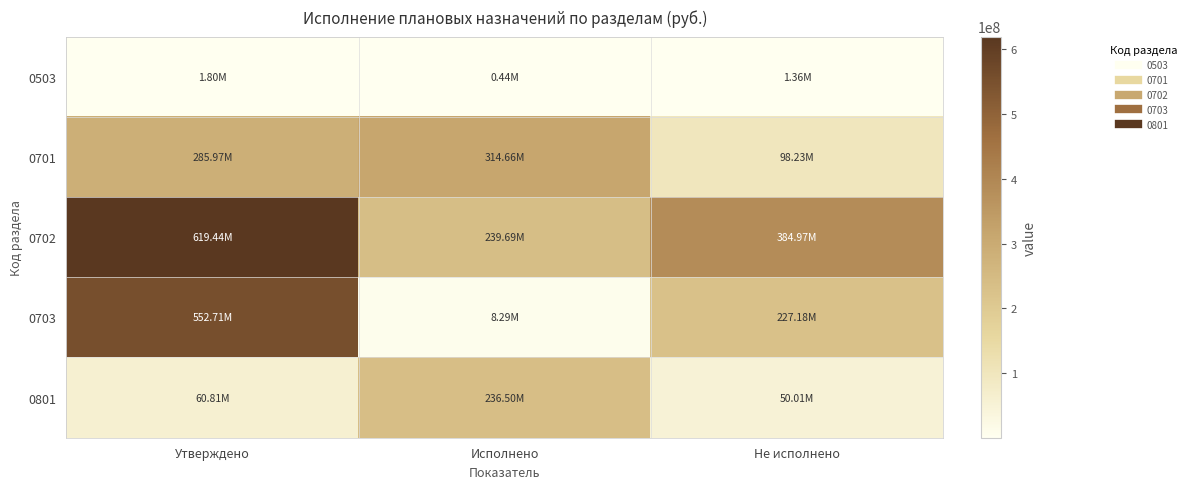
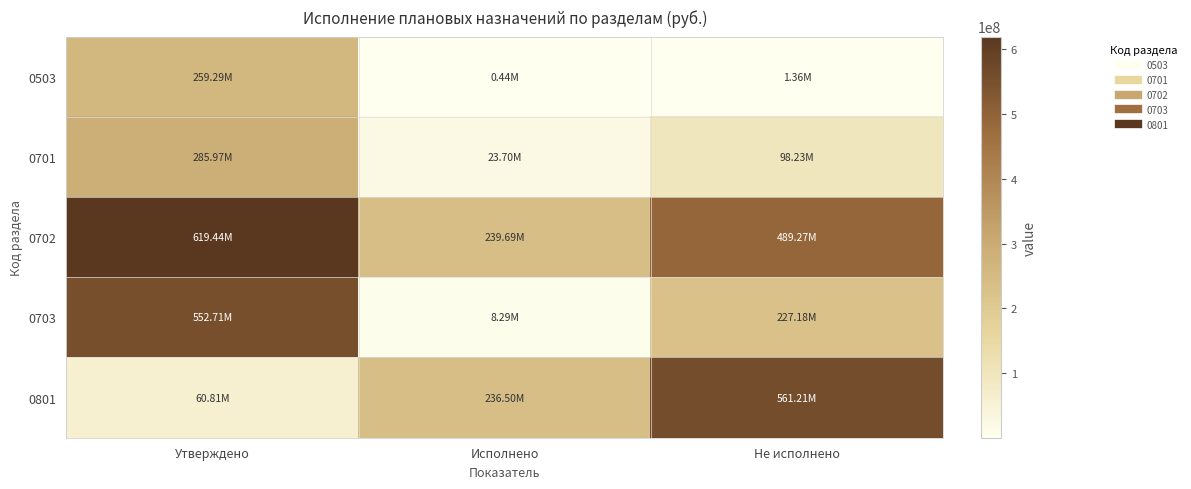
  {
    "0503": {
-     "Утверждено": "1.80M",
+     "Утверждено": "259.29M",
      "Исполнено": "0.44M",
      "Не исполнено": "1.36M"
    },
    "0701": {
      "Утверждено": "285.97M",
-     "Исполнено": "314.66M",
+     "Исполнено": "23.70M",
      "Не исполнено": "98.23M"
    },
    "0702": {
      "Утверждено": "619.44M",
      "Исполнено": "239.69M",
-     "Не исполнено": "384.97M"
+     "Не исполнено": "489.27M"
    },
    "0703": {
      "Утверждено": "552.71M",
      "Исполнено": "8.29M",
      "Не исполнено": "227.18M"
    },
    "0801": {
      "Утверждено": "60.81M",
      "Исполнено": "236.50M",
-     "Не исполнено": "50.01M"
+     "Не исполнено": "561.21M"
    }
  }
